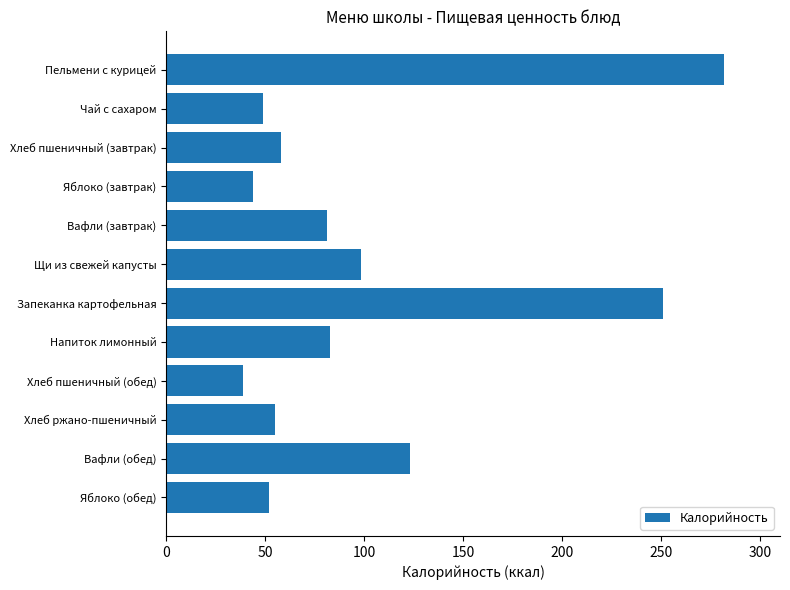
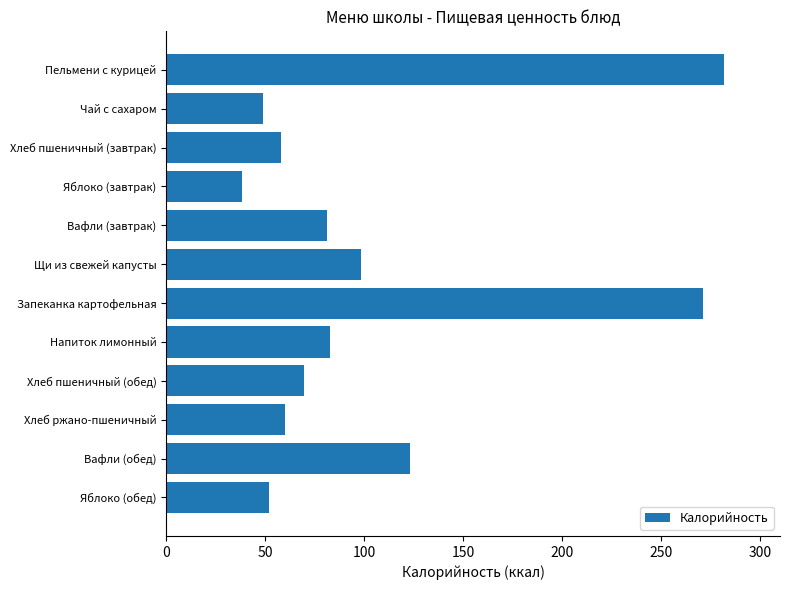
  {
    "Пельмени с курицей": 282,
    "Чай с сахаром": 49,
    "Хлеб пшеничный (завтрак)": 58,
-   "Яблоко (завтрак)": 44,
+   "Яблоко (завтрак)": 38,
    "Вафли (завтрак)": 81,
    "Щи из свежей капусты": 99,
-   "Запеканка картофельная": 251,
+   "Запеканка картофельная": 271,
    "Напиток лимонный": 82,
-   "Хлеб пшеничный (обед)": 39,
-   "Хлеб ржано-пшеничный": 55,
+   "Хлеб пшеничный (обед)": 70,
+   "Хлеб ржано-пшеничный": 60,
    "Вафли (обед)": 123,
    "Яблоко (обед)": 52
  }
